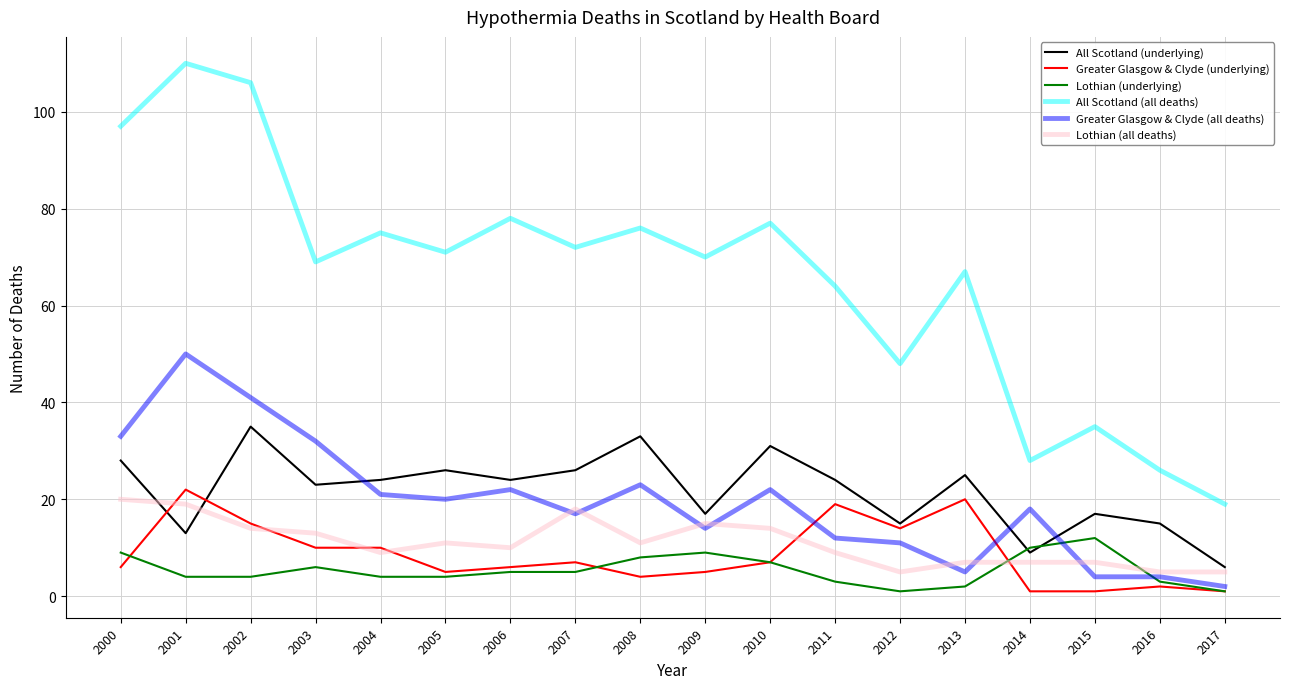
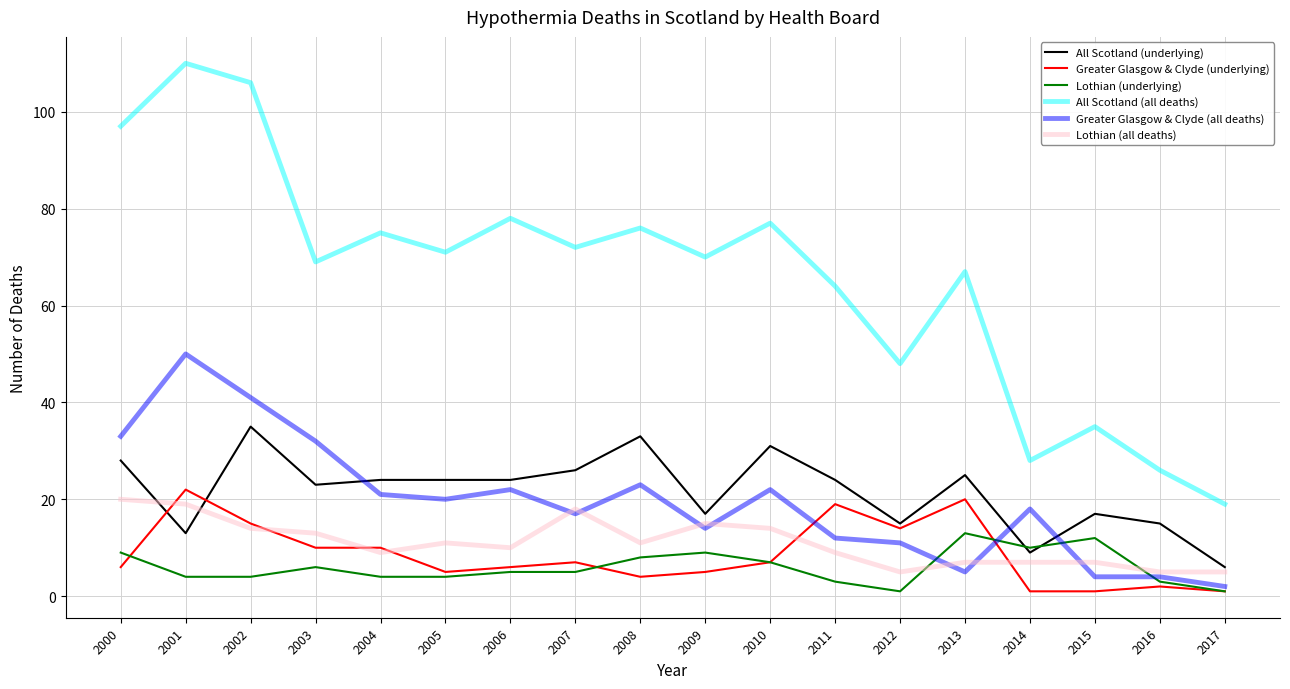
  {
    "All Scotland (underlying)": {
      "2000": 28,
      "2001": 13,
      "2002": 35,
      "2003": 23,
      "2004": 24,
-     "2005": 26,
+     "2005": 24,
      "2006": 24,
      "2007": 26,
      "2008": 33,
      "2009": 17,
      "2010": 31,
      "2011": 24,
      "2012": 15,
      "2013": 25,
      "2014": 9,
      "2015": 17,
      "2016": 15,
      "2017": 6
    },
    "Greater Glasgow & Clyde (underlying)": {
      "2000": 6,
      "2001": 22,
      "2002": 15,
      "2003": 10,
      "2004": 10,
      "2005": 5,
      "2006": 6,
      "2007": 7,
      "2008": 4,
      "2009": 5,
      "2011": 19,
      "2012": 14,
      "2013": 20,
      "2014": 1,
      "2015": 1,
      "2016": 2
    },
    "Lothian (underlying)": {
      "2000": 9,
      "2001": 4,
      "2002": 4,
      "2003": 6,
      "2004": 4,
      "2005": 4,
      "2006": 5,
      "2007": 5,
      "2008": 8,
      "2009": 9,
      "2011": 3,
      "2012": 1,
-     "2013": 2,
+     "2013": 13,
      "2014": 10,
      "2015": 12,
      "2016": 3
    },
    "All Scotland (all deaths)": {
      "2000": 97,
      "2001": 110,
      "2002": 106,
      "2003": 69,
      "2004": 75,
      "2005": 71,
      "2006": 78,
      "2007": 72,
      "2008": 76,
      "2009": 70,
      "2010": 77,
      "2011": 64,
      "2012": 48,
      "2013": 67,
      "2014": 28,
      "2015": 35,
      "2016": 26,
      "2017": 19
    },
    "Greater Glasgow & Clyde (all deaths)": {
      "2000": 33,
      "2001": 50,
      "2002": 41,
      "2003": 32,
      "2004": 21,
      "2005": 20,
      "2006": 22,
      "2007": 17,
      "2008": 23,
      "2009": 14,
      "2010": 22,
      "2011": 12,
      "2012": 11,
      "2013": 5,
      "2014": 18,
      "2015": 4,
      "2016": 4,
      "2017": 2
    },
    "Lothian (all deaths)": {
      "2000": 20,
      "2001": 19,
      "2002": 14,
      "2003": 13,
      "2004": 9,
      "2005": 11,
      "2006": 10,
      "2007": 18,
      "2008": 11,
      "2009": 15,
      "2010": 14,
      "2011": 9,
      "2012": 5,
      "2013": 7,
      "2014": 7,
      "2015": 7,
      "2016": 5,
      "2017": 5
    }
  }
